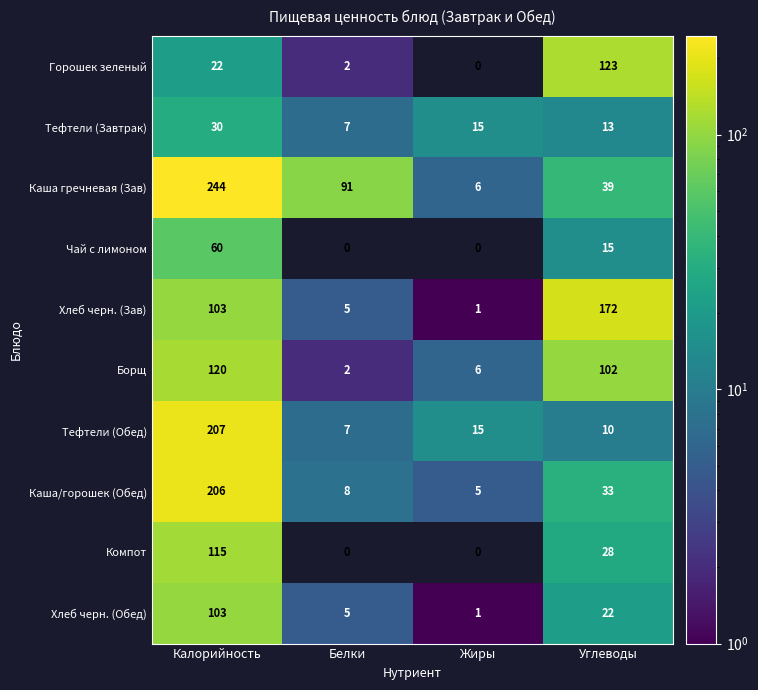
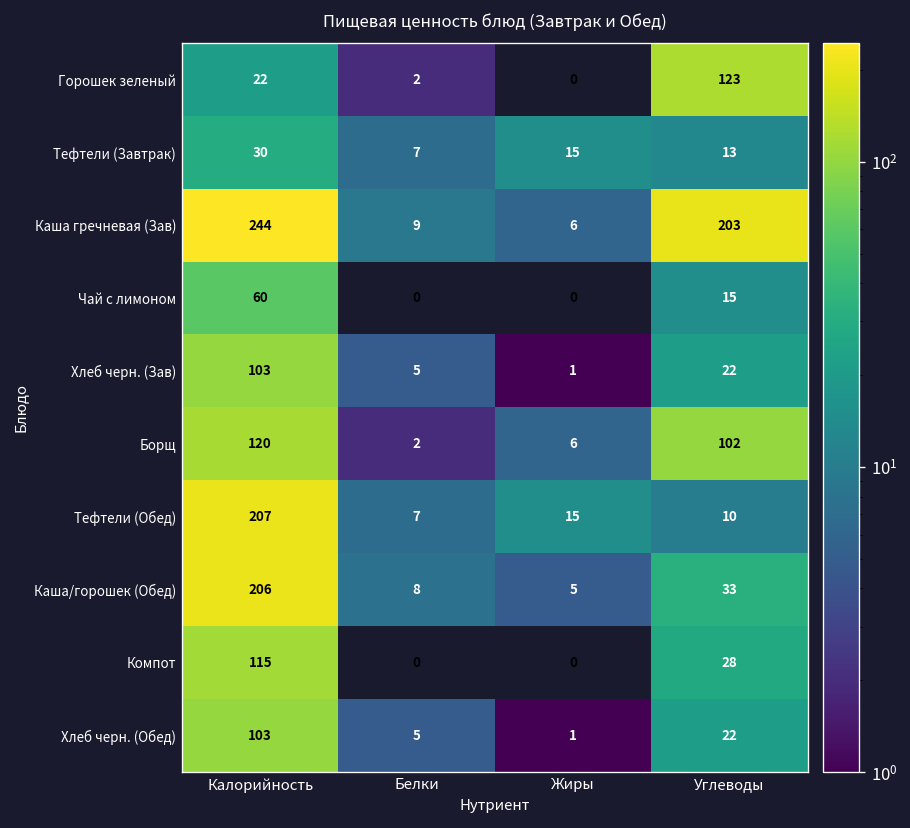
  {
    "Горошек зеленый": {
      "Калорийность": 22,
      "Белки": 2,
      "Углеводы": 123
    },
    "Тефтели (Завтрак)": {
      "Калорийность": 30,
      "Белки": 7,
      "Жиры": 15,
      "Углеводы": 13
    },
    "Каша гречневая (Зав)": {
      "Калорийность": 244,
-     "Белки": 91,
+     "Белки": 9,
      "Жиры": 6,
-     "Углеводы": 39
+     "Углеводы": 203
    },
    "Чай с лимоном": {
      "Калорийность": 60,
      "Углеводы": 15
    },
    "Хлеб черн. (Зав)": {
      "Калорийность": 103,
      "Белки": 5,
      "Жиры": 1,
-     "Углеводы": 172
+     "Углеводы": 22
    },
    "Борщ": {
      "Калорийность": 120,
      "Белки": 2,
      "Жиры": 6,
      "Углеводы": 102
    },
    "Тефтели (Обед)": {
      "Калорийность": 207,
      "Белки": 7,
      "Жиры": 15,
      "Углеводы": 10
    },
    "Каша/горошек (Обед)": {
      "Калорийность": 206,
      "Белки": 8,
      "Жиры": 5,
      "Углеводы": 33
    },
    "Компот": {
      "Калорийность": 115,
      "Углеводы": 28
    },
    "Хлеб черн. (Обед)": {
      "Калорийность": 103,
      "Белки": 5,
      "Жиры": 1,
      "Углеводы": 22
    }
  }
